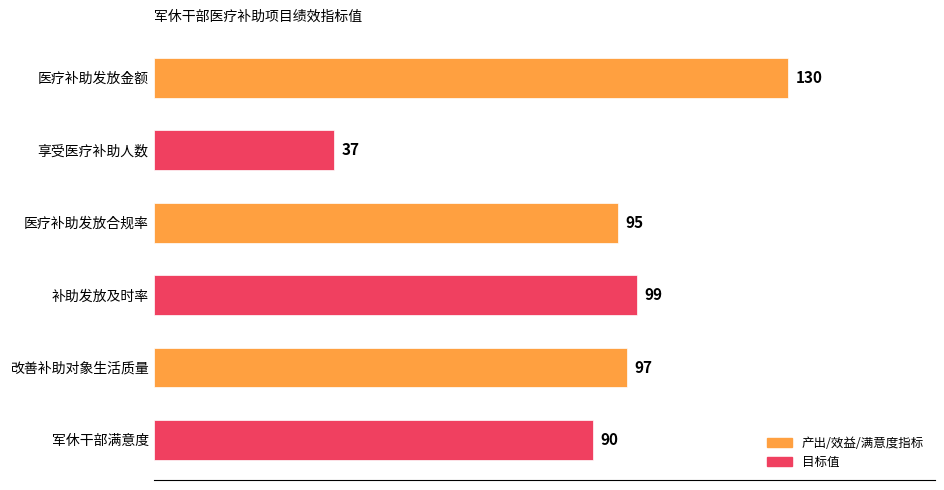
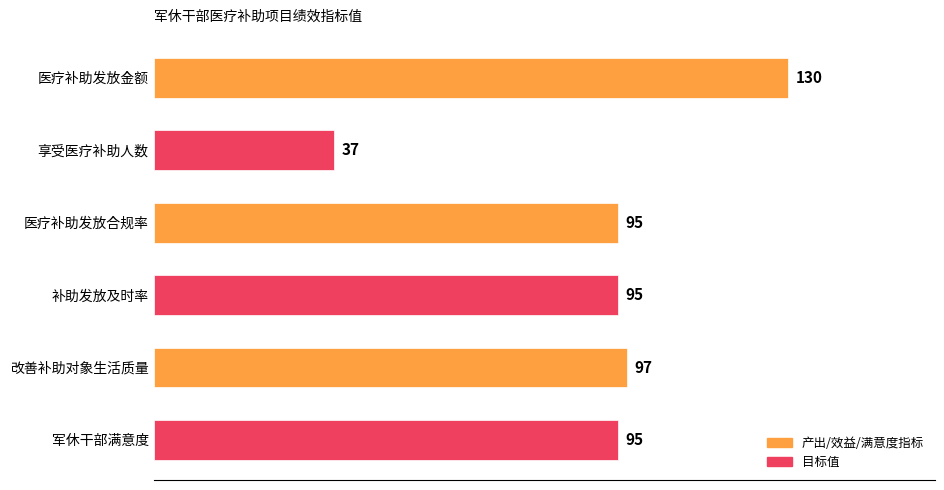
  {
    "医疗补助发放金额": 130,
    "享受医疗补助人数": 37,
    "医疗补助发放合规率": 95,
-   "补助发放及时率": 99,
+   "补助发放及时率": 95,
    "改善补助对象生活质量": 97,
-   "军休干部满意度": 90
+   "军休干部满意度": 95
  }
